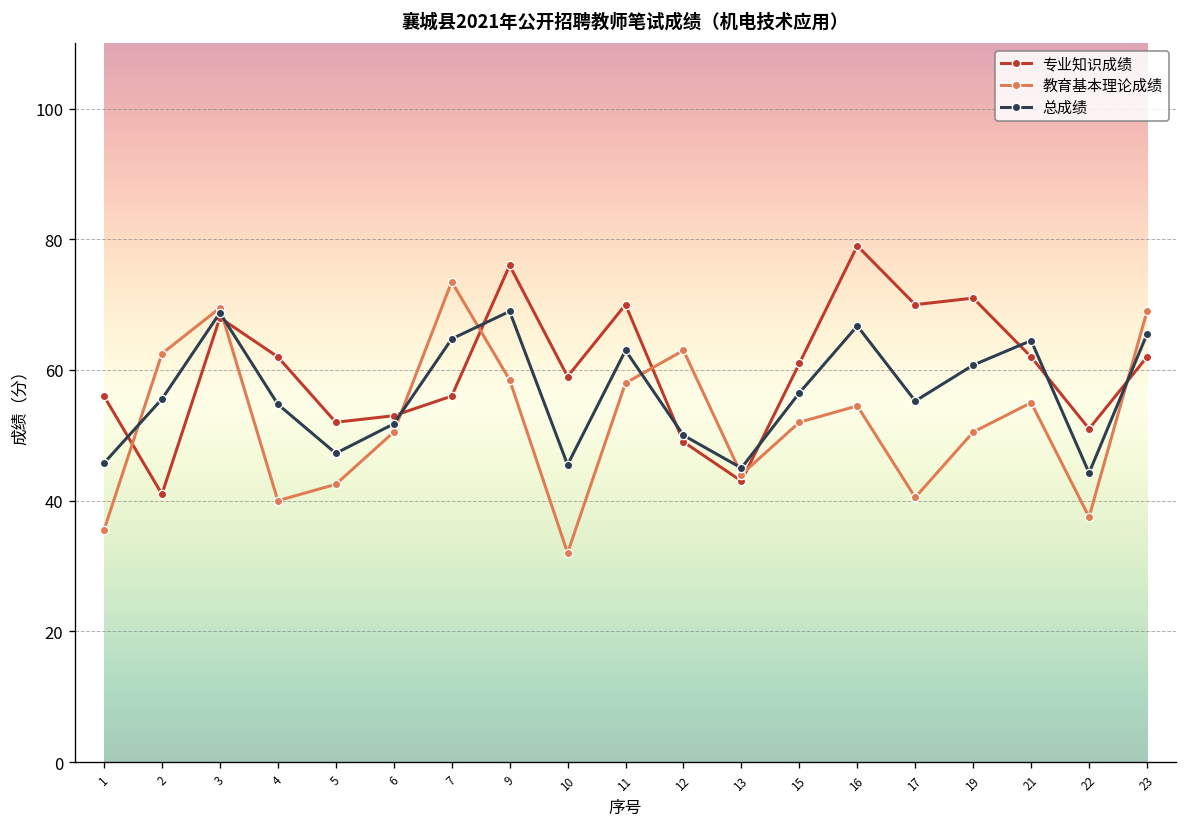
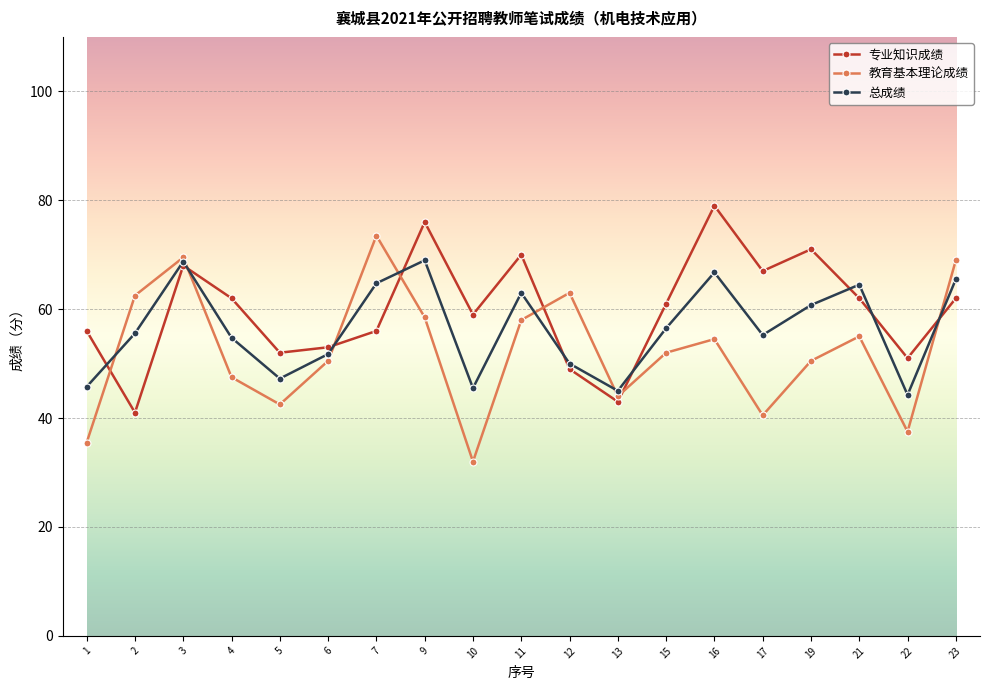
  {
    "专业知识成绩": {
      "1": 56,
      "2": 41,
      "3": 68,
      "4": 62,
      "5": 52,
      "6": 53,
      "7": 56,
      "9": 76,
      "10": 59,
      "11": 70,
      "12": 49,
      "13": 43,
      "15": 61,
      "16": 79,
-     "17": 70,
+     "17": 67,
      "19": 71,
      "21": 62,
      "22": 51,
      "23": 62
    },
    "教育基本理论成绩": {
      "1": 36,
      "2": 63,
      "3": 70,
-     "4": 40,
+     "4": 48,
      "5": 43,
      "6": 51,
      "7": 74,
      "9": 59,
      "10": 32,
      "11": 58,
      "12": 63,
      "13": 44,
      "15": 52,
      "16": 55,
      "17": 41,
      "19": 51,
      "21": 55,
      "22": 38,
      "23": 69
    },
    "总成绩": {
      "1": 46,
      "2": 56,
      "3": 69,
      "4": 55,
      "5": 47,
      "6": 52,
      "7": 65,
      "9": 69,
      "10": 46,
      "11": 63,
      "12": 50,
      "13": 45,
      "15": 57,
      "16": 67,
      "17": 55,
      "19": 61,
      "21": 65,
      "22": 44,
      "23": 66
    }
  }
